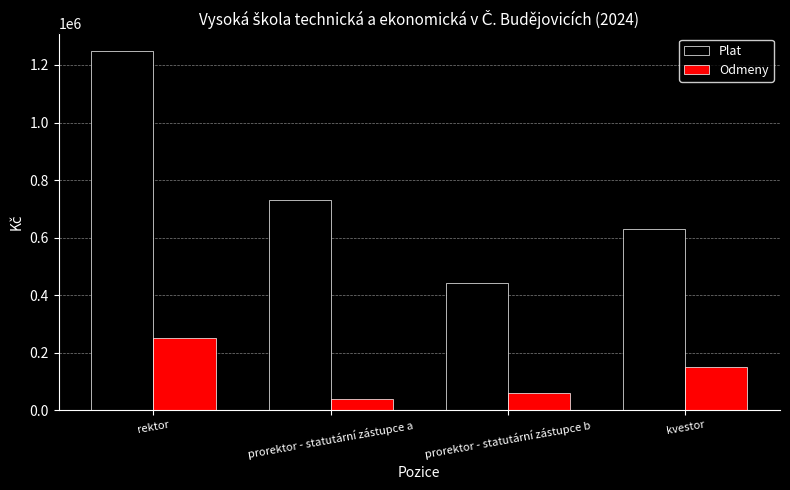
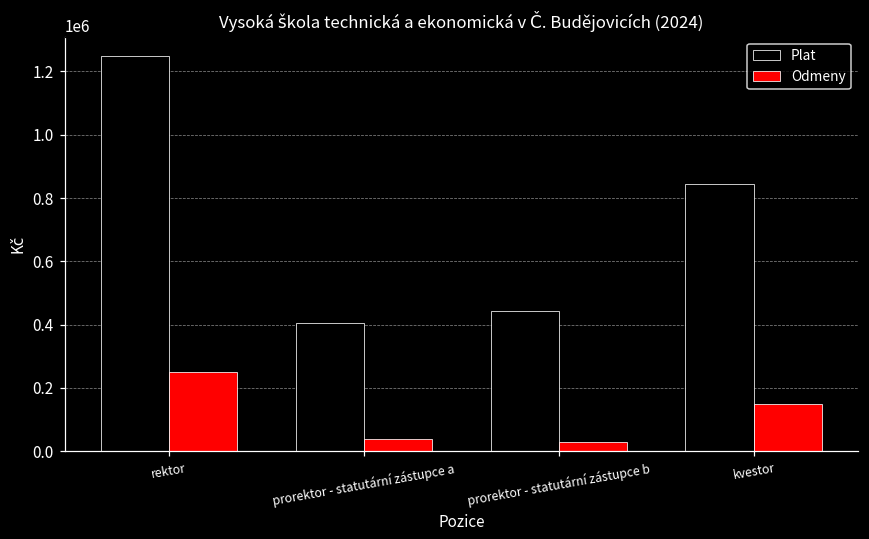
  {
    "Plat": {
      "rektor": 1250000,
-     "prorektor - statutární zástupce a": 730000,
+     "prorektor - statutární zástupce a": 410000,
      "prorektor - statutární zástupce b": 440000,
-     "kvestor": 630000
+     "kvestor": 840000
    },
    "Odmeny": {
      "rektor": 250000,
      "prorektor - statutární zástupce a": 40000,
-     "prorektor - statutární zástupce b": 60000,
+     "prorektor - statutární zástupce b": 30000,
      "kvestor": 150000
    }
  }
